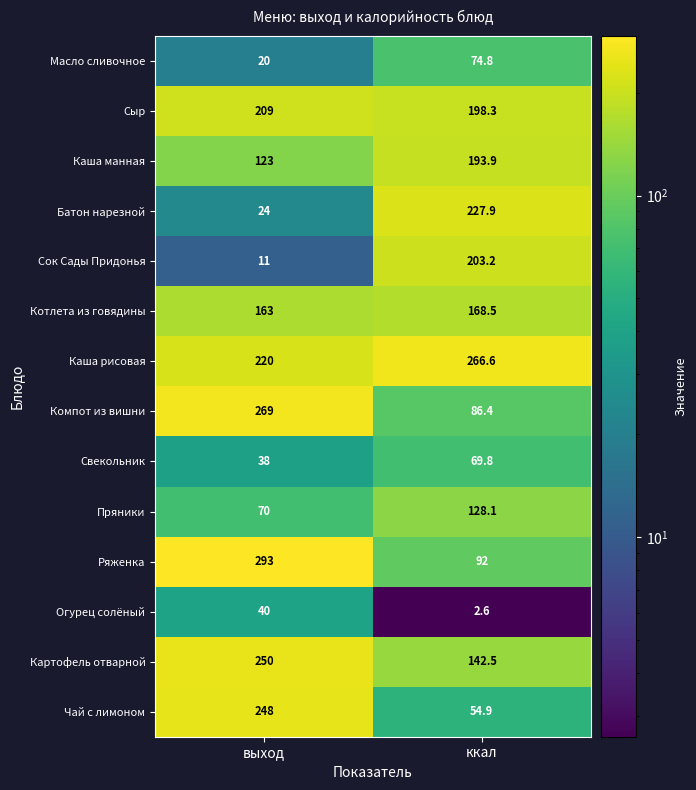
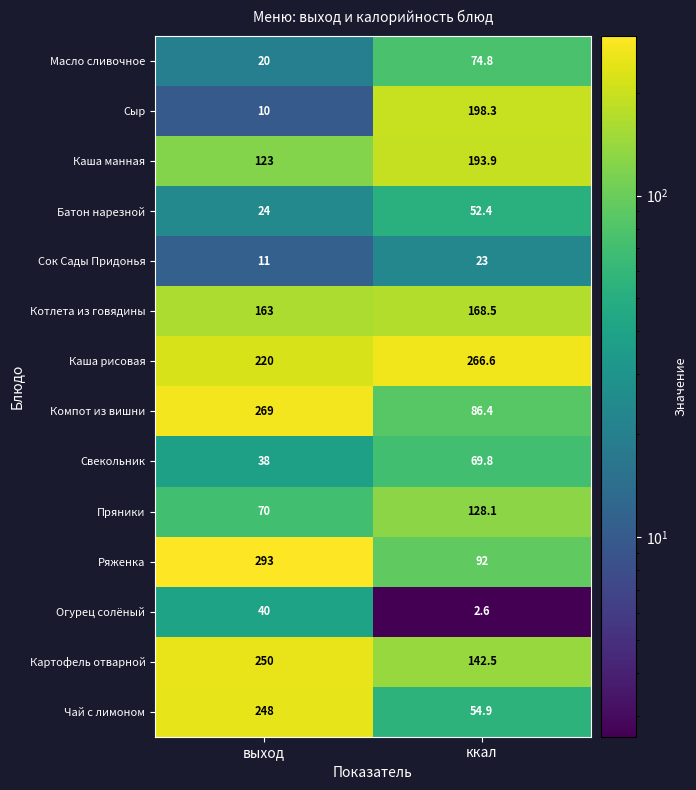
  {
    "Масло сливочное": {
      "выход": 20,
      "ккал": 74.8
    },
    "Сыр": {
-     "выход": 209,
+     "выход": 10,
      "ккал": 198.3
    },
    "Каша манная": {
      "выход": 123,
      "ккал": 193.9
    },
    "Батон нарезной": {
      "выход": 24,
-     "ккал": 227.9
+     "ккал": 52.4
    },
    "Сок Сады Придонья": {
      "выход": 11,
-     "ккал": 203.2
+     "ккал": 23
    },
    "Котлета из говядины": {
      "выход": 163,
      "ккал": 168.5
    },
    "Каша рисовая": {
      "выход": 220,
      "ккал": 266.6
    },
    "Компот из вишни": {
      "выход": 269,
      "ккал": 86.4
    },
    "Свекольник": {
      "выход": 38,
      "ккал": 69.8
    },
    "Пряники": {
      "выход": 70,
      "ккал": 128.1
    },
    "Ряженка": {
      "выход": 293,
      "ккал": 92
    },
    "Огурец солёный": {
      "выход": 40,
      "ккал": 2.6
    },
    "Картофель отварной": {
      "выход": 250,
      "ккал": 142.5
    },
    "Чай с лимоном": {
      "выход": 248,
      "ккал": 54.9
    }
  }
